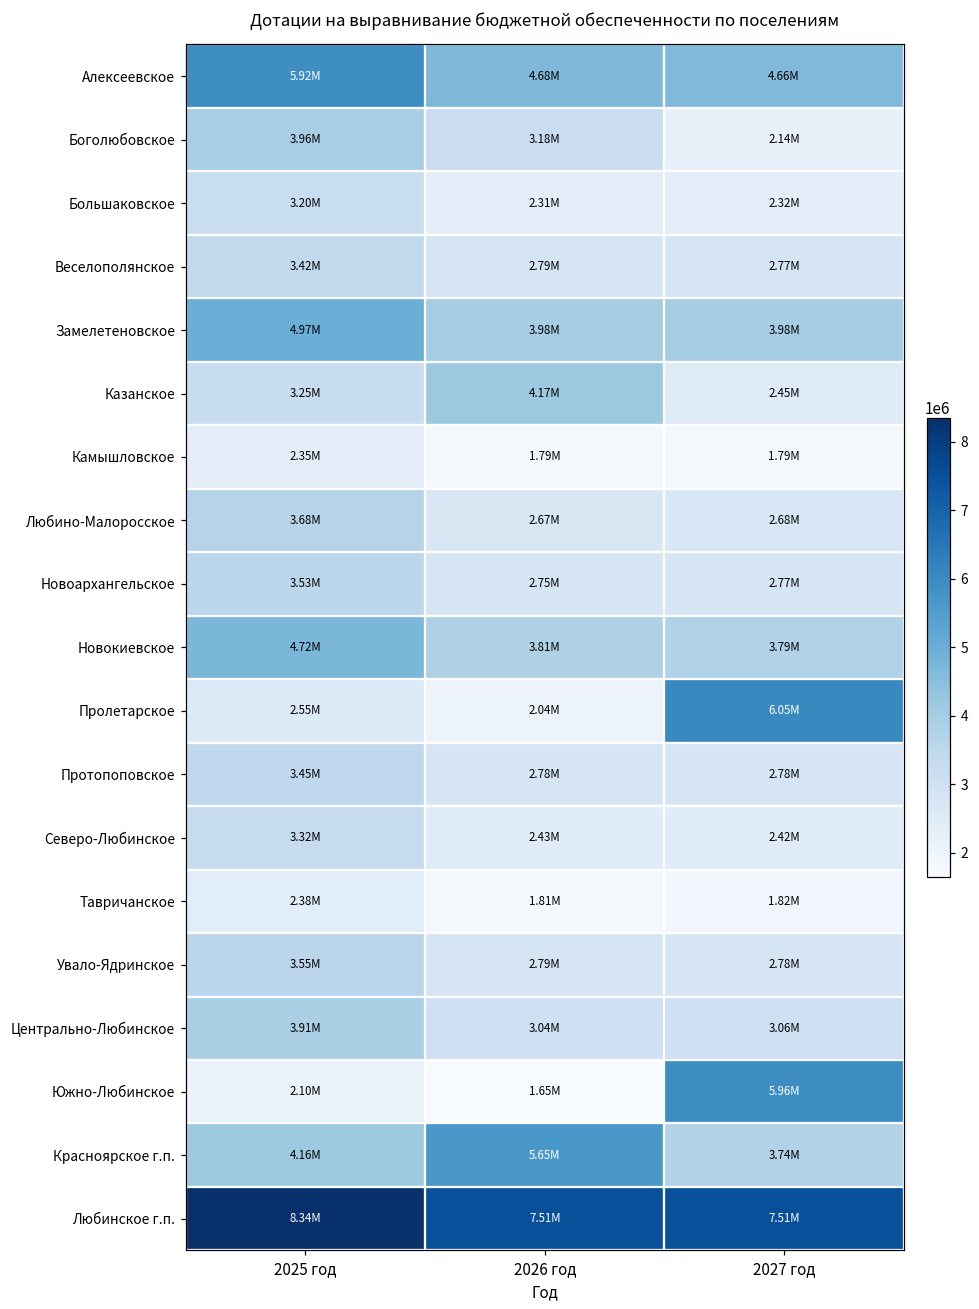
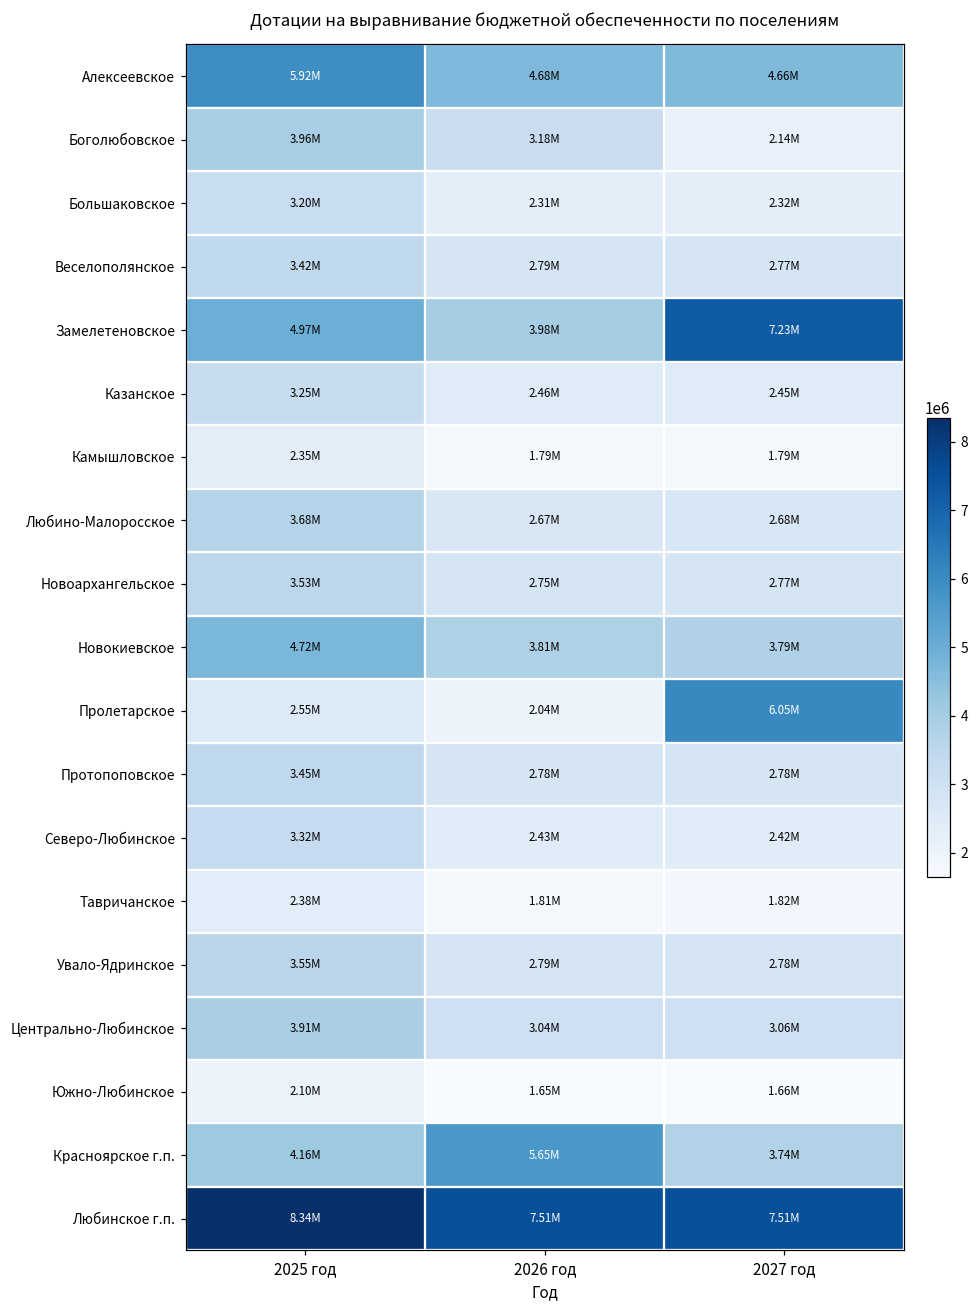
  {
    "Алексеевское": {
      "2025 год": "5.92M",
      "2026 год": "4.68M",
      "2027 год": "4.66M"
    },
    "Боголюбовское": {
      "2025 год": "3.96M",
      "2026 год": "3.18M",
      "2027 год": "2.14M"
    },
    "Большаковское": {
      "2025 год": "3.20M",
      "2026 год": "2.31M",
      "2027 год": "2.32M"
    },
    "Веселополянское": {
      "2025 год": "3.42M",
      "2026 год": "2.79M",
      "2027 год": "2.77M"
    },
    "Замелетеновское": {
      "2025 год": "4.97M",
      "2026 год": "3.98M",
-     "2027 год": "3.98M"
+     "2027 год": "7.23M"
    },
    "Казанское": {
      "2025 год": "3.25M",
-     "2026 год": "4.17M",
+     "2026 год": "2.46M",
      "2027 год": "2.45M"
    },
    "Камышловское": {
      "2025 год": "2.35M",
      "2026 год": "1.79M",
      "2027 год": "1.79M"
    },
    "Любино-Малоросское": {
      "2025 год": "3.68M",
      "2026 год": "2.67M",
      "2027 год": "2.68M"
    },
    "Новоархангельское": {
      "2025 год": "3.53M",
      "2026 год": "2.75M",
      "2027 год": "2.77M"
    },
    "Новокиевское": {
      "2025 год": "4.72M",
      "2026 год": "3.81M",
      "2027 год": "3.79M"
    },
    "Пролетарское": {
      "2025 год": "2.55M",
      "2026 год": "2.04M",
      "2027 год": "6.05M"
    },
    "Протопоповское": {
      "2025 год": "3.45M",
      "2026 год": "2.78M",
      "2027 год": "2.78M"
    },
    "Северо-Любинское": {
      "2025 год": "3.32M",
      "2026 год": "2.43M",
      "2027 год": "2.42M"
    },
    "Тавричанское": {
      "2025 год": "2.38M",
      "2026 год": "1.81M",
      "2027 год": "1.82M"
    },
    "Увало-Ядринское": {
      "2025 год": "3.55M",
      "2026 год": "2.79M",
      "2027 год": "2.78M"
    },
    "Центрально-Любинское": {
      "2025 год": "3.91M",
      "2026 год": "3.04M",
      "2027 год": "3.06M"
    },
    "Южно-Любинское": {
      "2025 год": "2.10M",
      "2026 год": "1.65M",
-     "2027 год": "5.96M"
+     "2027 год": "1.66M"
    },
    "Красноярское г.п.": {
      "2025 год": "4.16M",
      "2026 год": "5.65M",
      "2027 год": "3.74M"
    },
    "Любинское г.п.": {
      "2025 год": "8.34M",
      "2026 год": "7.51M",
      "2027 год": "7.51M"
    }
  }
